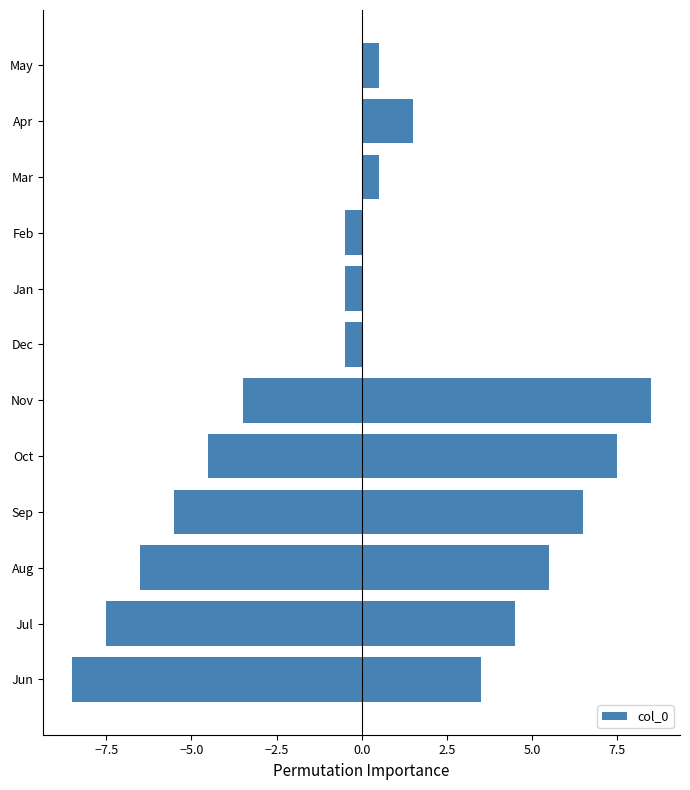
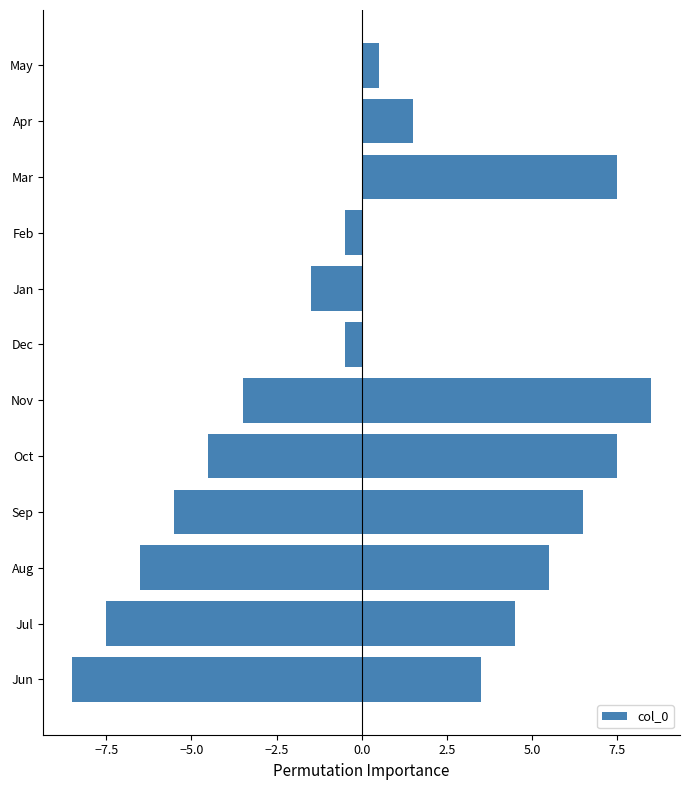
  {
    "May": 0.5,
    "Apr": 1.5,
-   "Mar": 0.5,
+   "Mar": 7.5,
    "Feb": -0.5,
-   "Jan": -0.5,
+   "Jan": -1.5,
    "Dec": -0.5
  }
